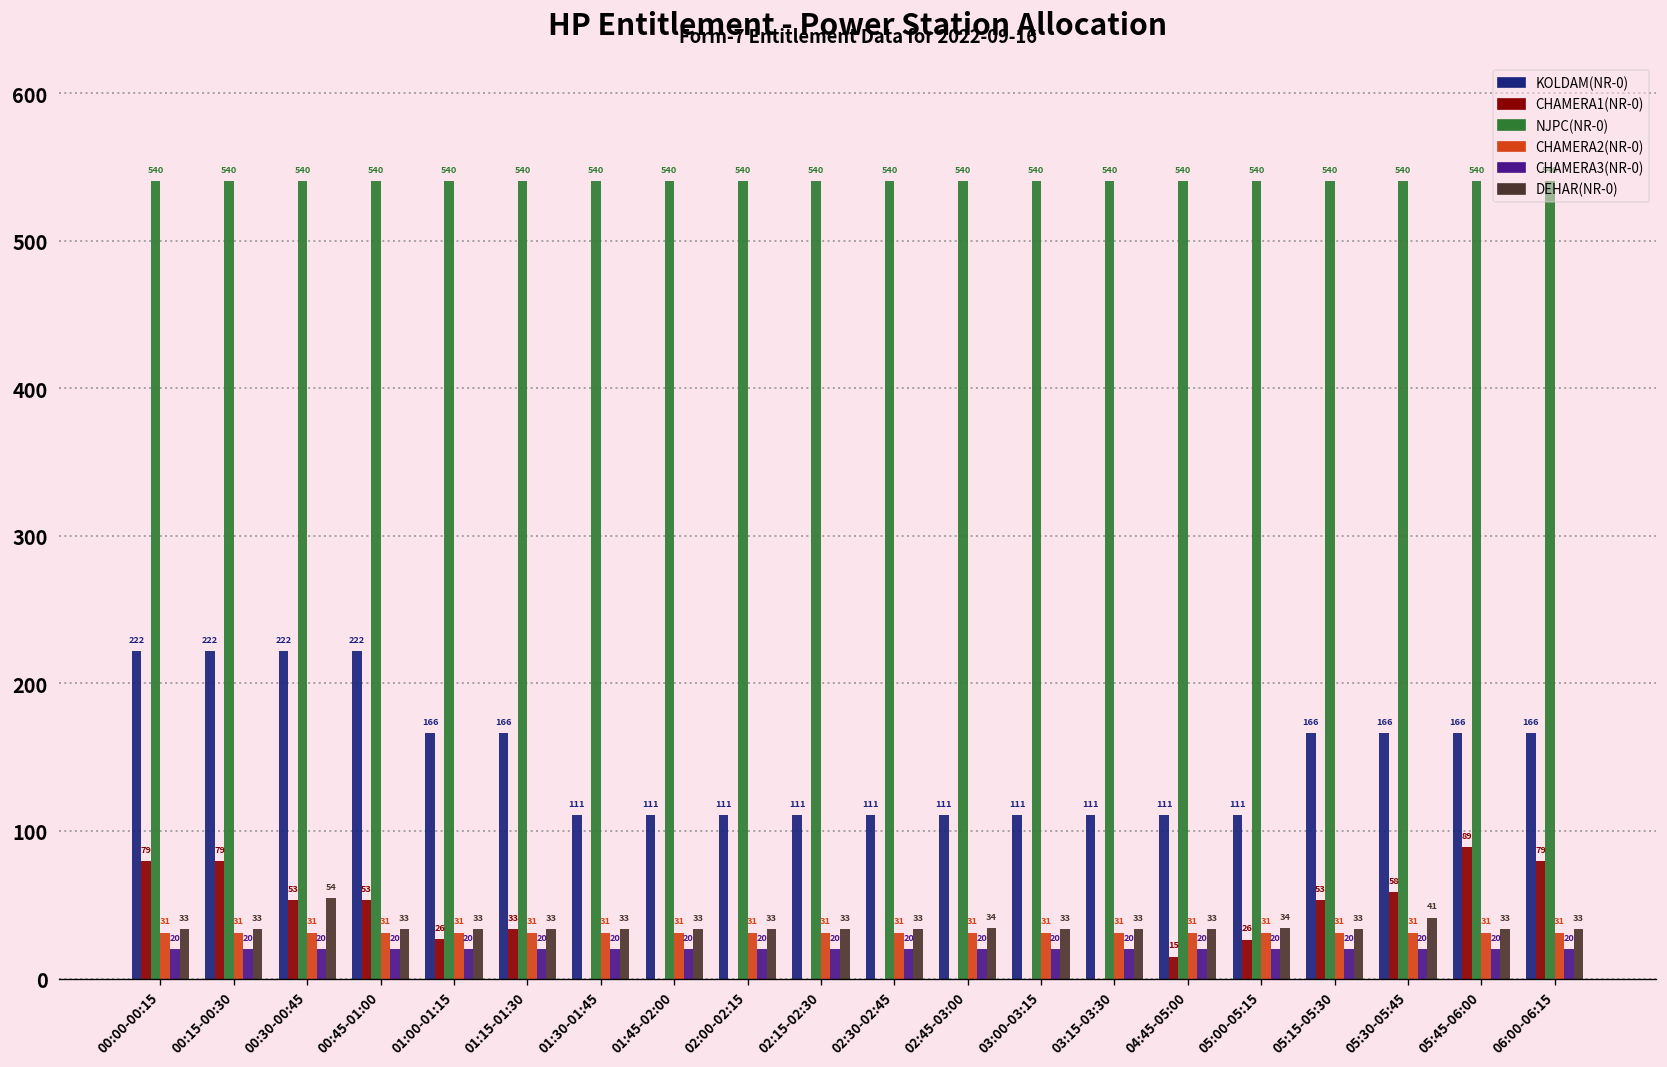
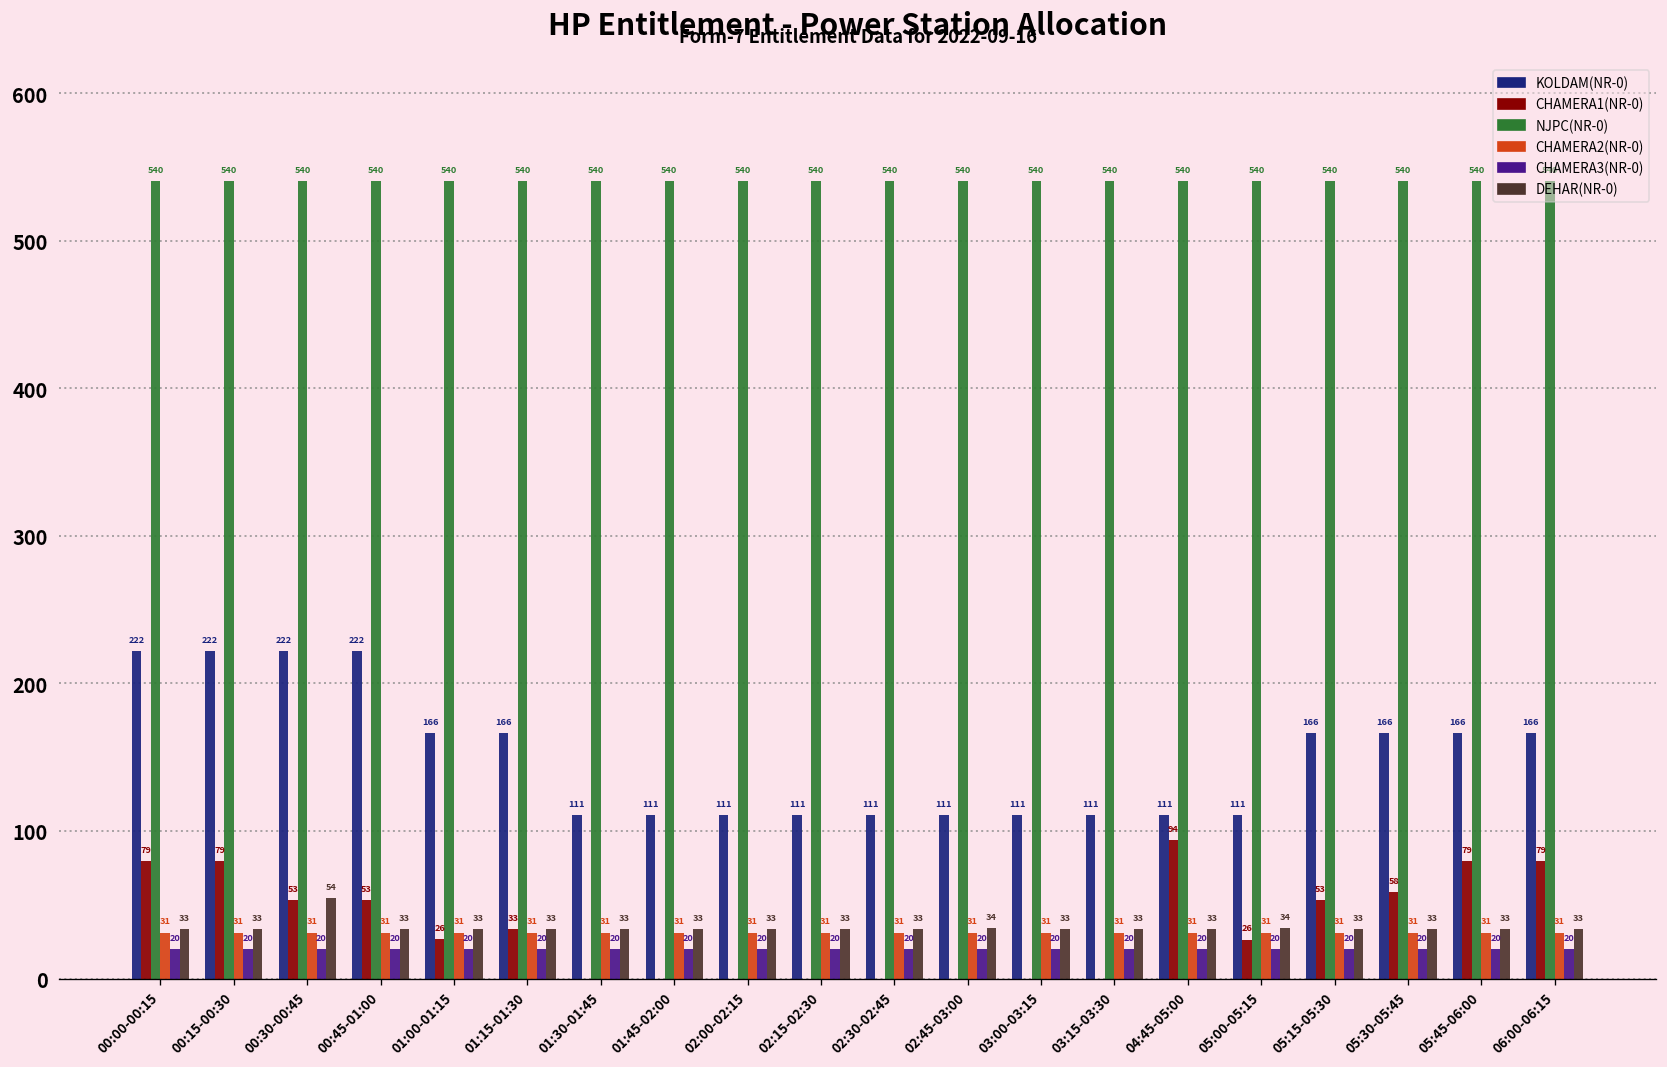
  {
    "CHAMERA1(NR-0)": {
      "00:00-00:15": 79,
      "00:15-00:30": 79,
      "00:30-00:45": 53,
      "00:45-01:00": 53,
      "01:00-01:15": 26,
      "01:15-01:30": 33,
-     "04:45-05:00": 15,
+     "04:45-05:00": 94,
      "05:00-05:15": 26,
      "05:15-05:30": 53,
      "05:30-05:45": 58,
-     "05:45-06:00": 89,
+     "05:45-06:00": 79,
      "06:00-06:15": 79
    },
    "NJPC(NR-0)": {
      "00:00-00:15": 540,
      "00:15-00:30": 540,
      "00:30-00:45": 540,
      "00:45-01:00": 540,
      "01:00-01:15": 540,
      "01:15-01:30": 540,
      "01:30-01:45": 540,
      "01:45-02:00": 540,
      "02:00-02:15": 540,
      "02:15-02:30": 540,
      "02:30-02:45": 540,
      "02:45-03:00": 540,
      "03:00-03:15": 540,
      "03:15-03:30": 540,
      "04:45-05:00": 540,
      "05:00-05:15": 540,
      "05:15-05:30": 540,
      "05:30-05:45": 540,
      "05:45-06:00": 540
    },
    "CHAMERA2(NR-0)": {
      "00:00-00:15": 31,
      "00:15-00:30": 31,
      "00:30-00:45": 31,
      "00:45-01:00": 31,
      "01:00-01:15": 31,
      "01:15-01:30": 31,
      "01:30-01:45": 31,
      "01:45-02:00": 31,
      "02:00-02:15": 31,
      "02:15-02:30": 31,
      "02:30-02:45": 31,
      "02:45-03:00": 31,
      "03:00-03:15": 31,
      "03:15-03:30": 31,
      "04:45-05:00": 31,
      "05:00-05:15": 31,
      "05:15-05:30": 31,
      "05:30-05:45": 31,
      "05:45-06:00": 31,
      "06:00-06:15": 31
    },
    "DEHAR(NR-0)": {
      "00:00-00:15": 33,
      "00:15-00:30": 33,
      "00:30-00:45": 54,
      "00:45-01:00": 33,
      "01:00-01:15": 33,
      "01:15-01:30": 33,
      "01:30-01:45": 33,
      "01:45-02:00": 33,
      "02:00-02:15": 33,
      "02:15-02:30": 33,
      "02:30-02:45": 33,
      "02:45-03:00": 34,
      "03:00-03:15": 33,
      "03:15-03:30": 33,
      "04:45-05:00": 33,
      "05:00-05:15": 34,
      "05:15-05:30": 33,
-     "05:30-05:45": 41,
+     "05:30-05:45": 33,
      "05:45-06:00": 33,
      "06:00-06:15": 33
    }
  }
